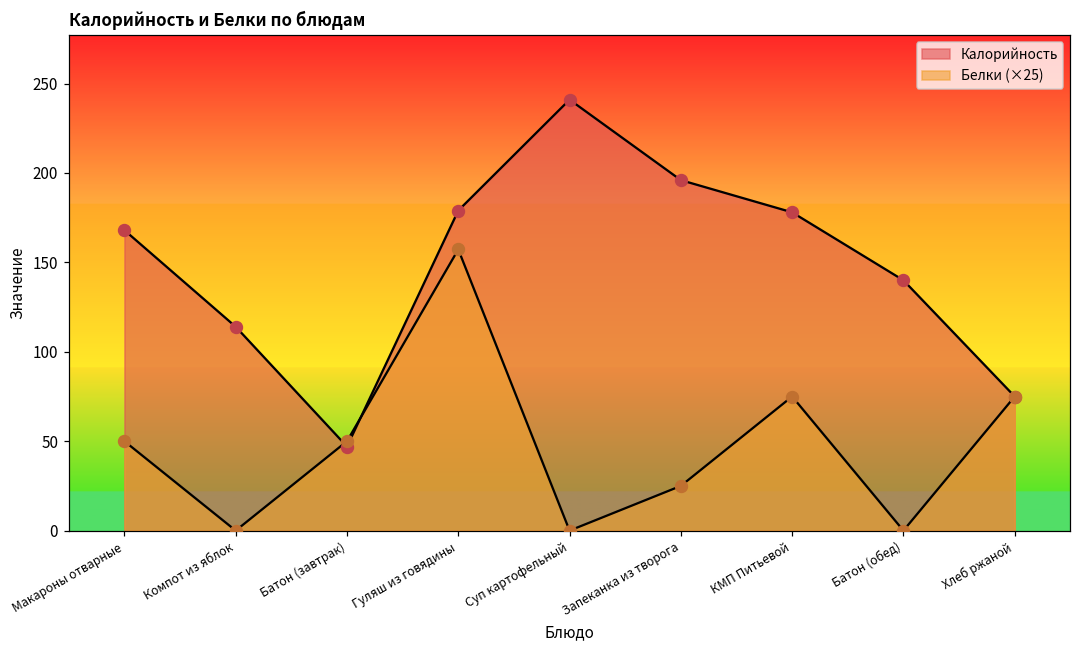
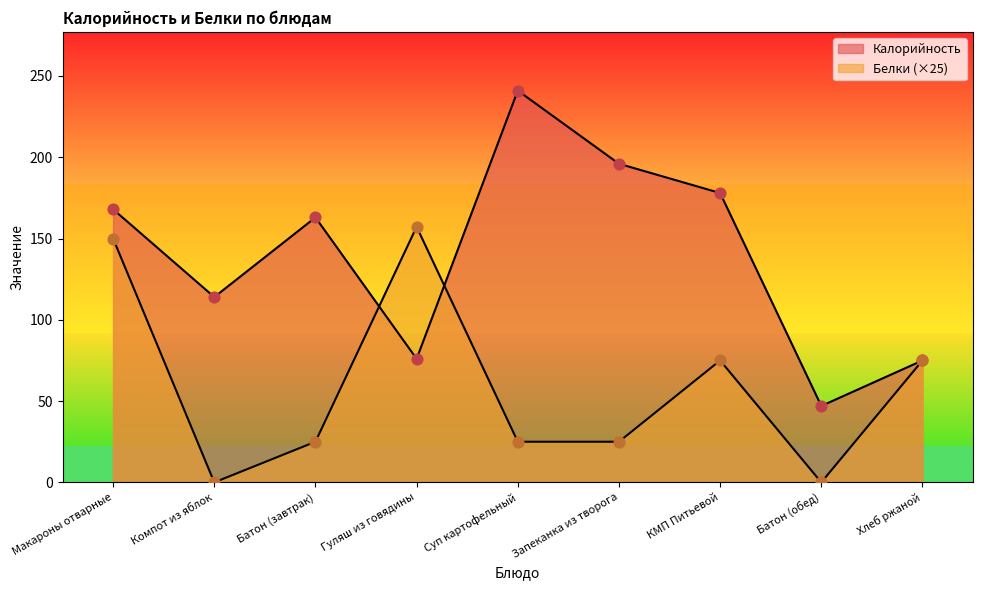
  {
    "Калорийность": {
      "Макароны отварные": 168,
      "Компот из яблок": 114,
-     "Батон (завтрак)": 47,
-     "Гуляш из говядины": 179,
+     "Батон (завтрак)": 163,
+     "Гуляш из говядины": 76,
      "Суп картофельный": 241,
      "Запеканка из творога": 196,
      "КМП Питьевой": 178,
-     "Батон (обед)": 140
+     "Батон (обед)": 47
    },
    "Белки (×25)": {
-     "Макароны отварные": 50,
+     "Макароны отварные": 150,
      "Компот из яблок": 0,
-     "Батон (завтрак)": 50,
+     "Батон (завтрак)": 25,
      "Гуляш из говядины": 157,
-     "Суп картофельный": 0,
+     "Суп картофельный": 25,
      "Запеканка из творога": 25,
      "КМП Питьевой": 75,
      "Батон (обед)": 0
    }
  }
